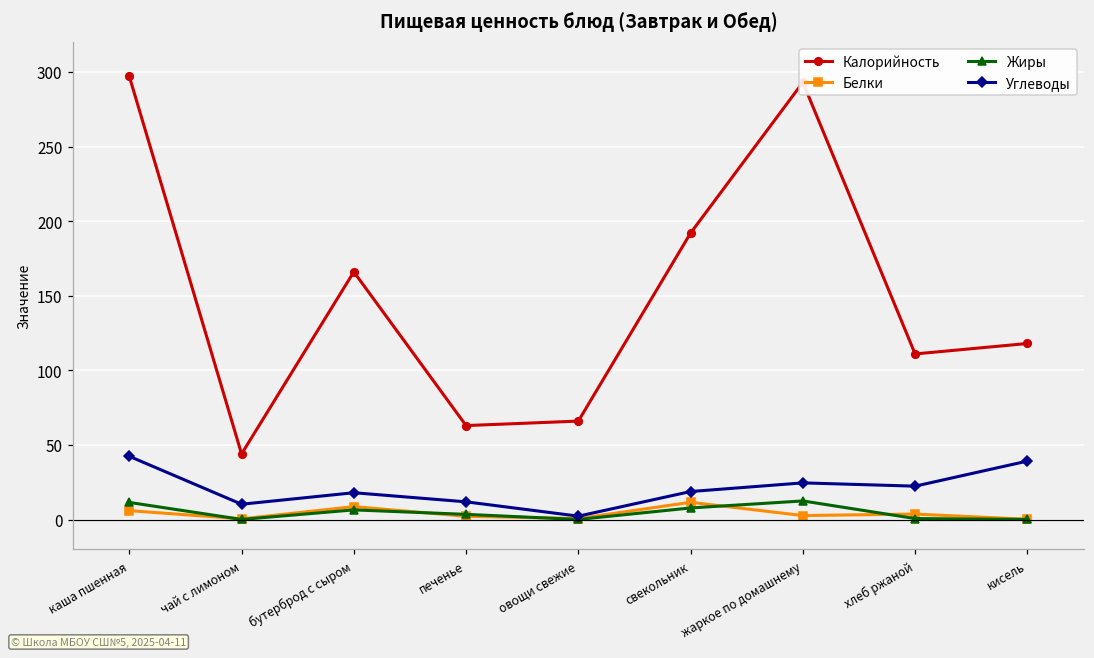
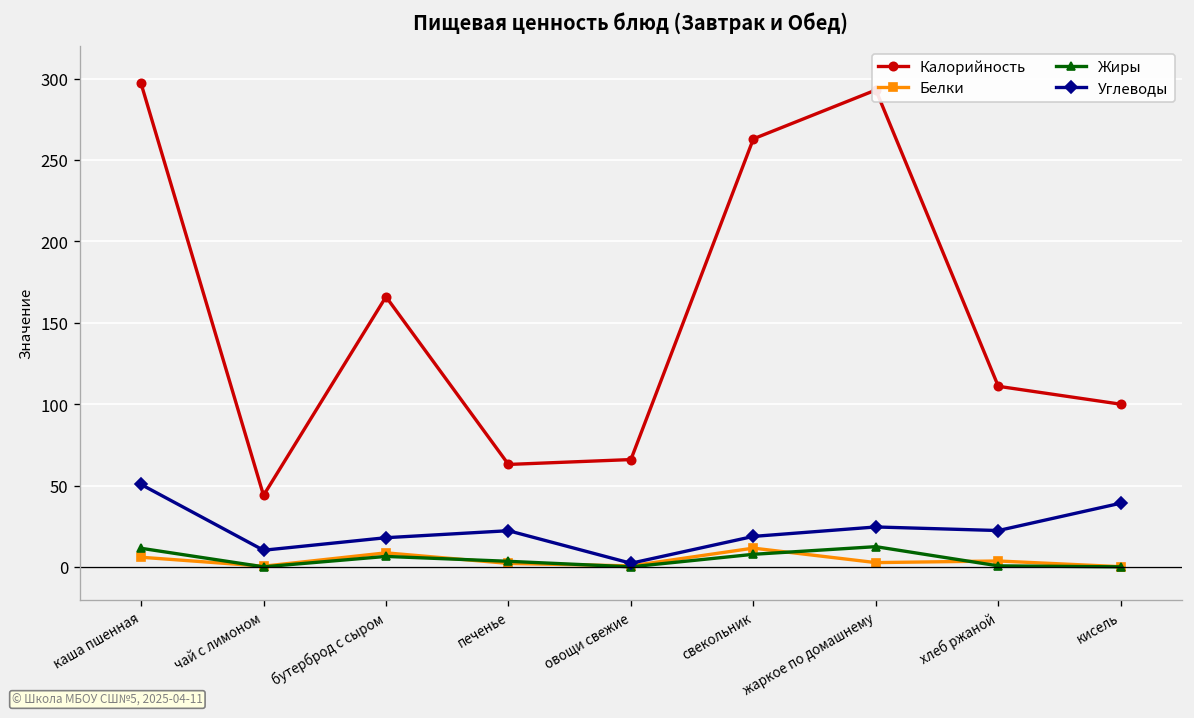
  {
    "Калорийность": {
      "каша пшенная": 297,
      "чай с лимоном": 44,
      "бутерброд с сыром": 166,
      "печенье": 63,
      "овощи свежие": 66,
-     "свекольник": 192,
+     "свекольник": 263,
      "хлеб ржаной": 111,
-     "кисель": 118
+     "кисель": 100
    },
    "Белки": {
      "каша пшенная": 6,
      "бутерброд с сыром": 9,
      "свекольник": 12,
      "жаркое по домашнему": 3,
      "хлеб ржаной": 4
    },
    "Жиры": {
      "каша пшенная": 12,
      "бутерброд с сыром": 7,
      "свекольник": 8,
      "жаркое по домашнему": 13,
      "хлеб ржаной": 1
    },
    "Углеводы": {
-     "каша пшенная": 42,
+     "каша пшенная": 51,
      "чай с лимоном": 10,
      "бутерброд с сыром": 18,
-     "печенье": 12,
+     "печенье": 22,
      "свекольник": 19,
      "жаркое по домашнему": 25,
      "хлеб ржаной": 22,
      "кисель": 39
    }
  }
